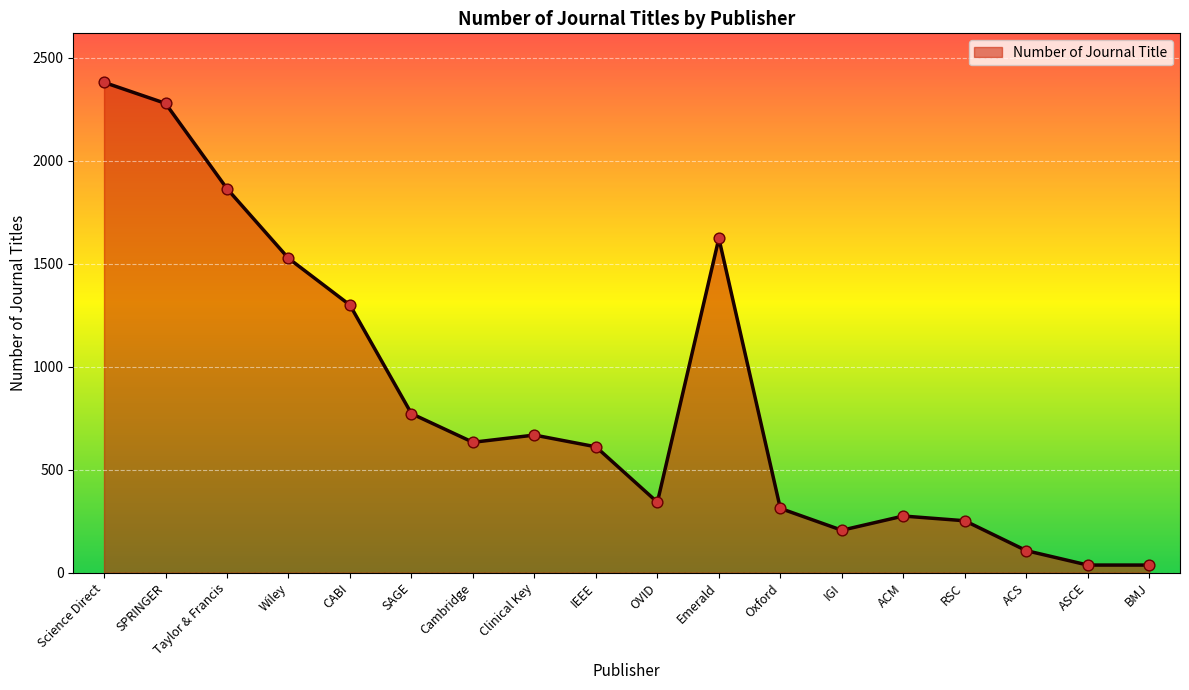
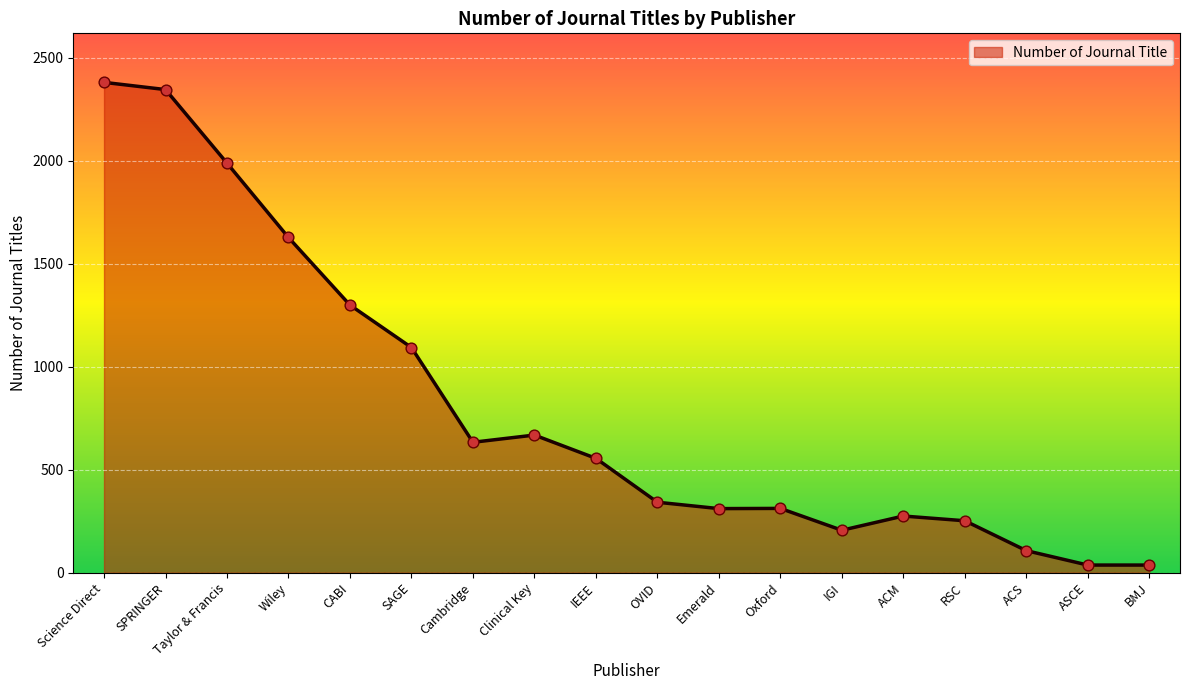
  {
    "Science Direct": 2380,
-   "SPRINGER": 2280,
-   "Taylor & Francis": 1860,
-   "Wiley": 1530,
+   "SPRINGER": 2350,
+   "Taylor & Francis": 1990,
+   "Wiley": 1630,
    "CABI": 1300,
-   "SAGE": 770,
+   "SAGE": 1090,
    "Cambridge": 630,
    "Clinical Key": 670,
-   "IEEE": 610,
+   "IEEE": 560,
    "OVID": 340,
-   "Emerald": 1620,
+   "Emerald": 310,
    "Oxford": 310,
    "IGI": 210,
    "ACM": 280,
    "RSC": 250,
    "ACS": 110,
    "ASCE": 40,
    "BMJ": 40
  }
